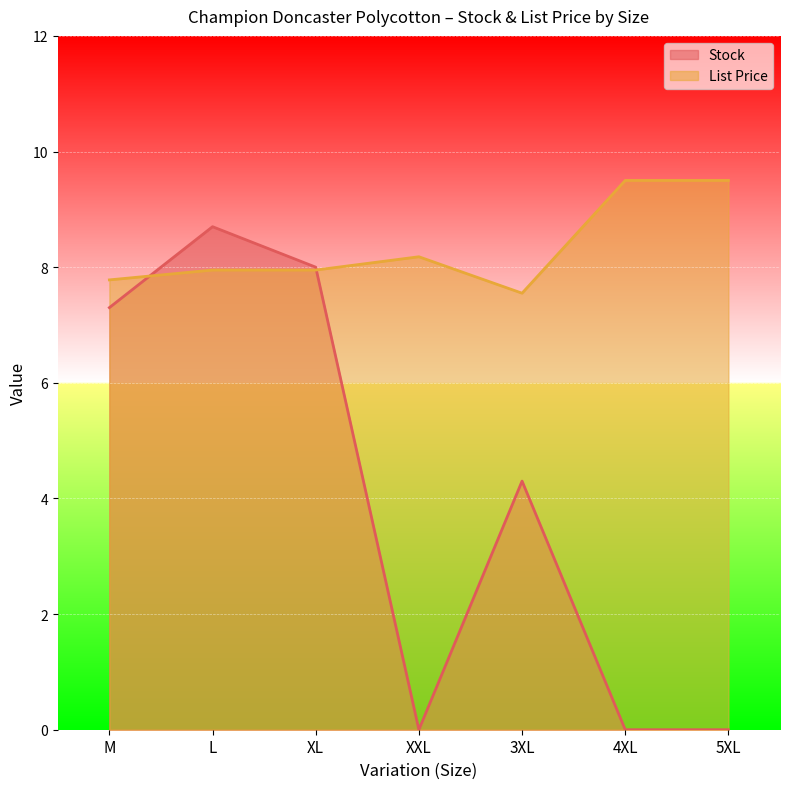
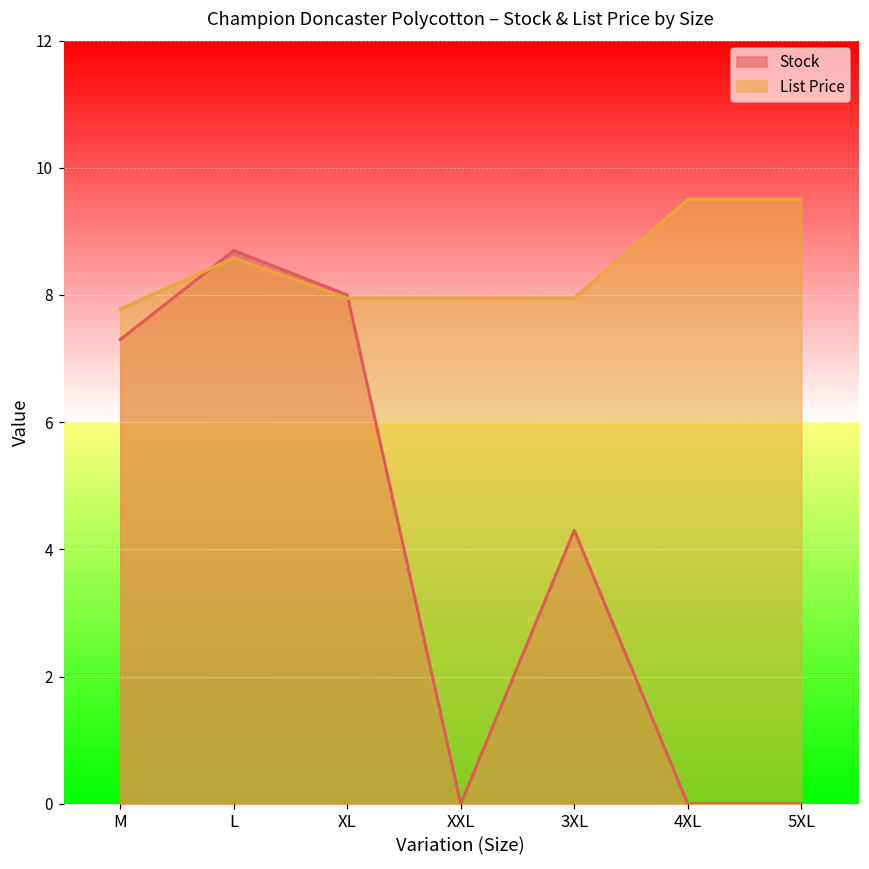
  {
    "Stock": {
      "M": 7.3,
      "L": 8.7,
      "XL": 8.0,
      "XXL": 0.0,
      "3XL": 4.3,
      "4XL": 0.0,
      "5XL": 0.0
    },
    "List Price": {
      "M": 7.8,
-     "L": 8.0,
+     "L": 8.6,
      "XL": 8.0,
-     "XXL": 8.2,
-     "3XL": 7.6,
+     "XXL": 8.0,
+     "3XL": 8.0,
      "4XL": 9.5,
      "5XL": 9.5
    }
  }
